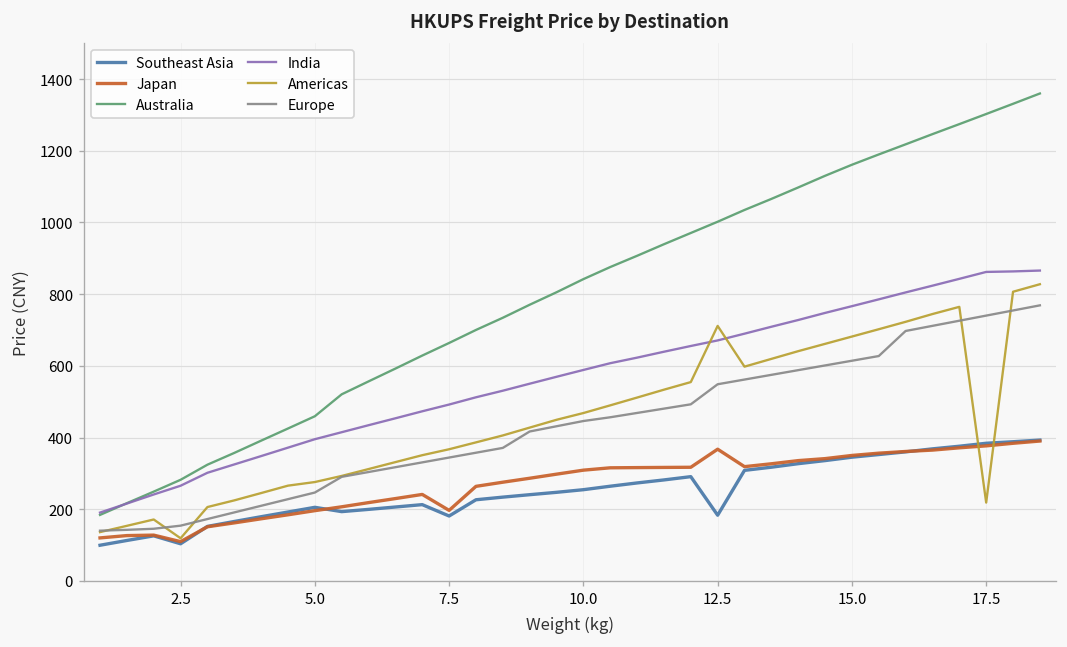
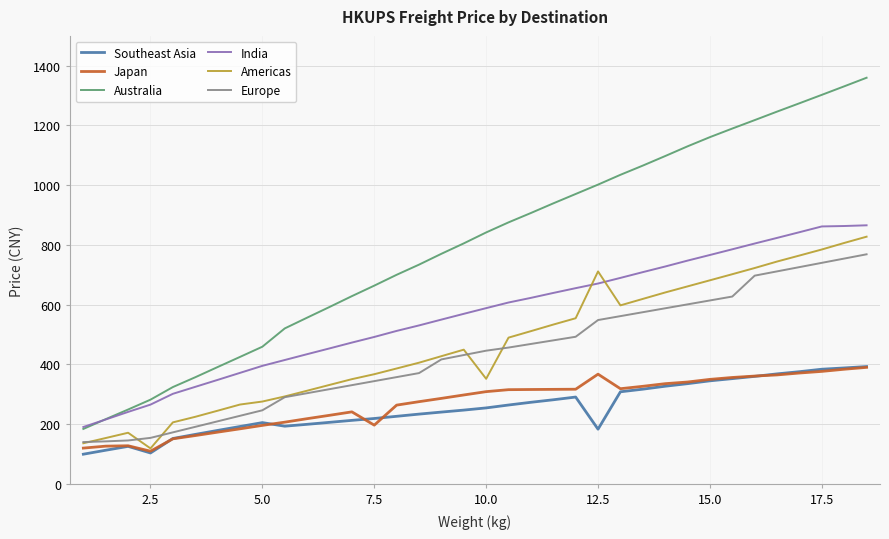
  {
    "Southeast Asia": {
      "5.0": 210,
-     "7.5": 180,
+     "7.5": 220,
      "10.0": 250,
      "12.5": 180
    },
    "Japan": {
      "5.0": 200,
      "7.5": 200,
      "10.0": 310,
      "12.5": 370
    },
    "Americas": {
      "2.5": 120,
      "5.0": 280,
      "7.5": 370,
-     "10.0": 470,
+     "10.0": 350,
      "12.5": 710,
      "15.0": 680,
-     "17.5": 220
+     "17.5": 780
    }
  }
